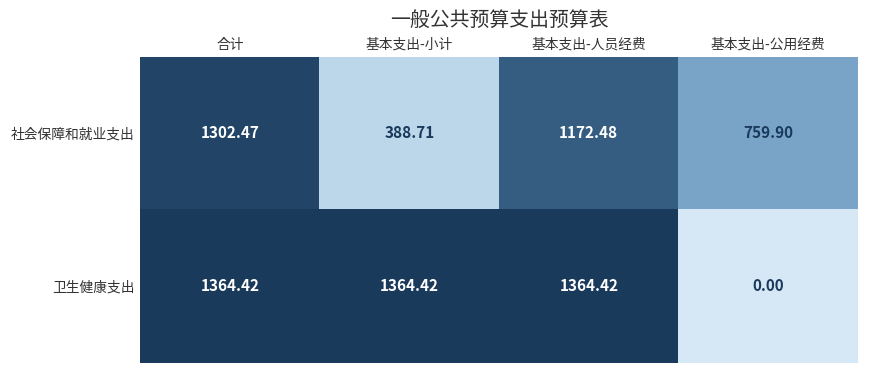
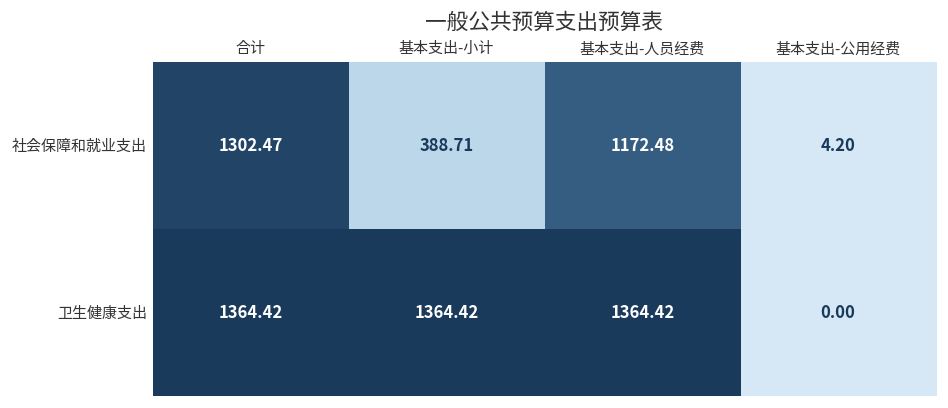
  {
    "社会保障和就业支出": {
      "合计": 1302.47,
      "基本支出-小计": 388.71,
      "基本支出-人员经费": 1172.48,
-     "基本支出-公用经费": 759.90
+     "基本支出-公用经费": 4.20
    },
    "卫生健康支出": {
      "合计": 1364.42,
      "基本支出-小计": 1364.42,
      "基本支出-人员经费": 1364.42,
      "基本支出-公用经费": 0.00
    }
  }
